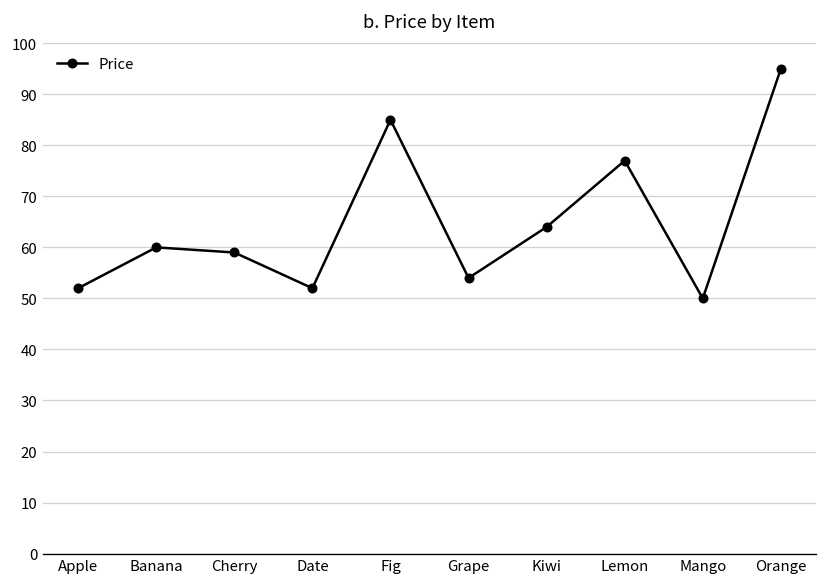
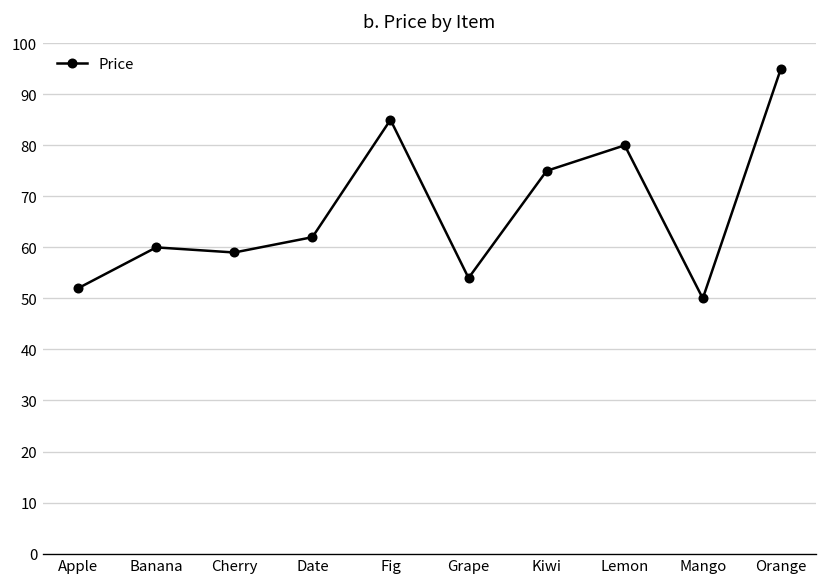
  {
    "Apple": 52,
    "Banana": 60,
    "Cherry": 59,
-   "Date": 52,
+   "Date": 62,
    "Fig": 85,
    "Grape": 54,
-   "Kiwi": 64,
-   "Lemon": 77,
+   "Kiwi": 75,
+   "Lemon": 80,
    "Mango": 50,
    "Orange": 95
  }
